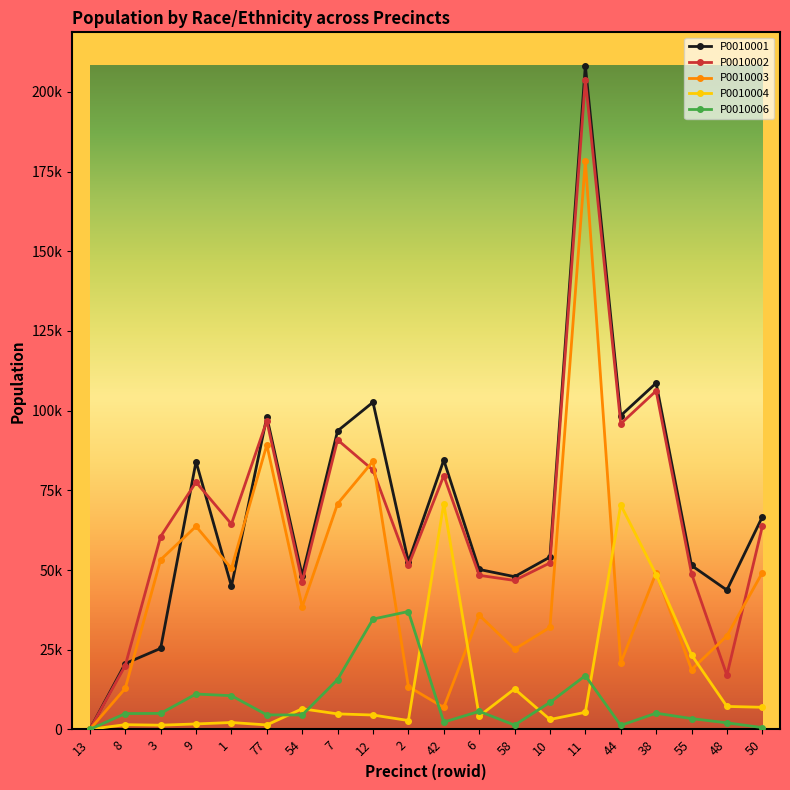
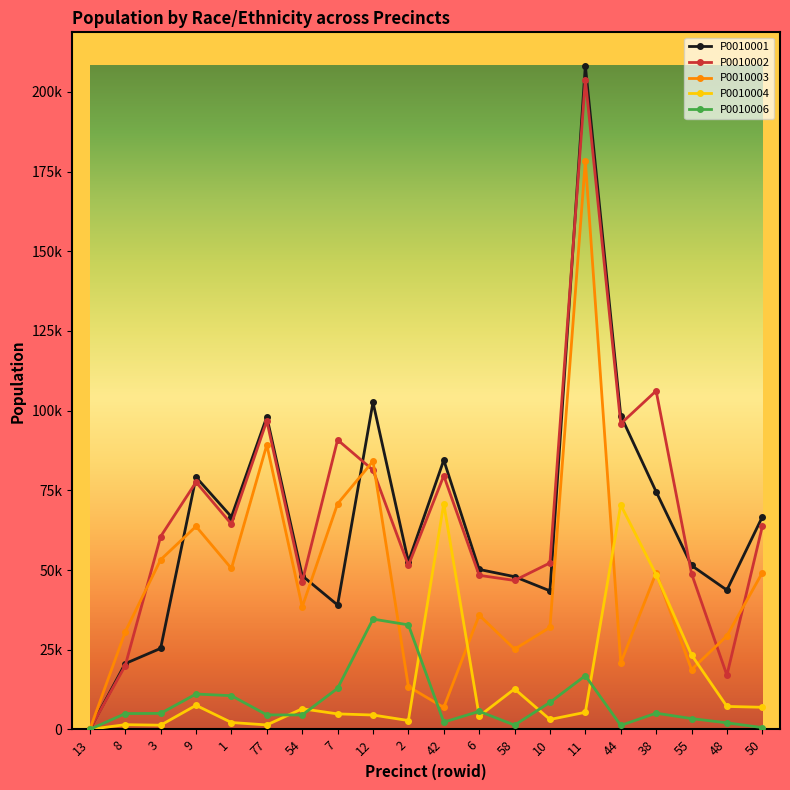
  {
    "P0010001": {
      "3": 25000,
-     "9": 84000,
-     "1": 45000,
+     "9": 79000,
+     "1": 67000,
      "77": 98000,
      "54": 48000,
-     "7": 94000,
+     "7": 39000,
      "12": 103000,
      "2": 53000,
      "42": 84000,
      "6": 50000,
      "58": 48000,
-     "10": 54000,
+     "10": 43000,
      "11": 208000,
      "44": 98000,
-     "38": 109000,
+     "38": 75000,
      "55": 51000,
      "48": 44000,
      "50": 67000
    },
    "P0010002": {
      "3": 60000,
      "9": 78000,
      "1": 64000,
      "77": 97000,
      "54": 46000,
      "7": 91000,
      "12": 81000,
      "2": 51000,
      "42": 80000,
      "6": 48000,
      "58": 47000,
      "10": 52000,
      "11": 204000,
      "44": 96000,
      "38": 106000,
      "55": 49000,
      "48": 17000,
      "50": 64000
    },
    "P0010003": {
-     "8": 13000,
+     "8": 31000,
      "3": 53000,
      "9": 64000,
      "1": 50000,
      "77": 89000,
      "54": 38000,
      "7": 71000,
      "12": 84000,
      "2": 13000,
      "42": 7000,
      "6": 36000,
      "58": 25000,
      "10": 32000,
      "11": 178000,
      "44": 21000,
      "55": 19000,
      "48": 29000,
      "50": 49000
    },
    "P0010004": {
      "8": 1000,
      "3": 1000,
-     "9": 2000,
+     "9": 8000,
      "1": 2000,
      "77": 1000,
      "54": 6000,
      "7": 5000,
      "12": 5000,
      "2": 3000,
      "42": 71000,
      "6": 4000,
      "58": 13000,
      "10": 3000,
      "11": 5000,
      "44": 70000,
      "55": 23000,
      "48": 7000,
      "50": 7000
    },
    "P0010006": {
      "8": 5000,
      "3": 5000,
      "9": 11000,
      "1": 11000,
      "77": 5000,
      "54": 5000,
-     "7": 16000,
+     "7": 13000,
      "12": 35000,
-     "2": 37000,
+     "2": 33000,
      "42": 2000,
      "6": 6000,
      "58": 1000,
      "10": 8000,
      "11": 17000,
      "44": 1000,
      "38": 5000,
      "55": 3000,
      "48": 2000,
      "50": 1000
    }
  }
